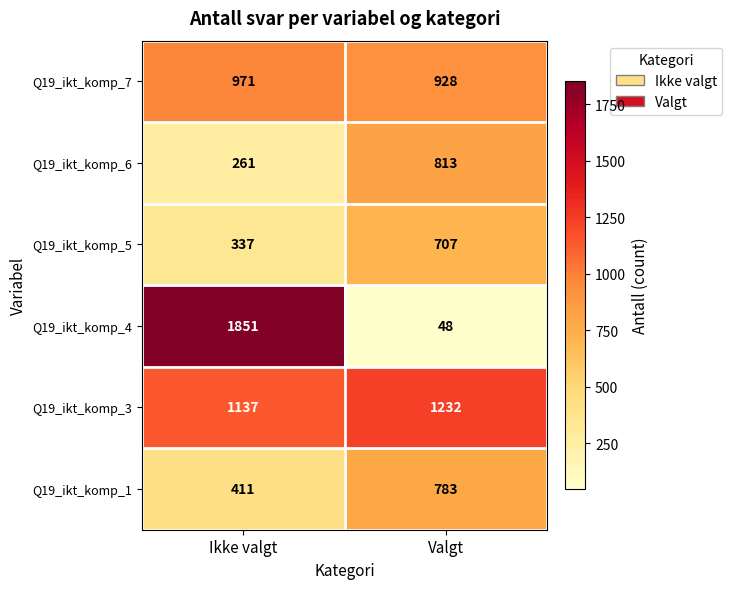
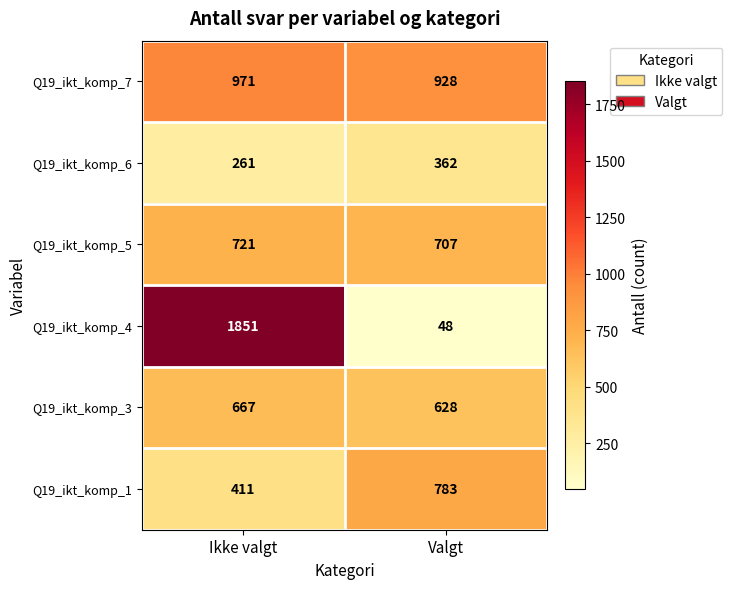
  {
    "Q19_ikt_komp_7": {
      "Ikke valgt": 971,
      "Valgt": 928
    },
    "Q19_ikt_komp_6": {
      "Ikke valgt": 261,
-     "Valgt": 813
+     "Valgt": 362
    },
    "Q19_ikt_komp_5": {
-     "Ikke valgt": 337,
+     "Ikke valgt": 721,
      "Valgt": 707
    },
    "Q19_ikt_komp_4": {
      "Ikke valgt": 1851,
      "Valgt": 48
    },
    "Q19_ikt_komp_3": {
-     "Ikke valgt": 1137,
-     "Valgt": 1232
+     "Ikke valgt": 667,
+     "Valgt": 628
    },
    "Q19_ikt_komp_1": {
      "Ikke valgt": 411,
      "Valgt": 783
    }
  }
